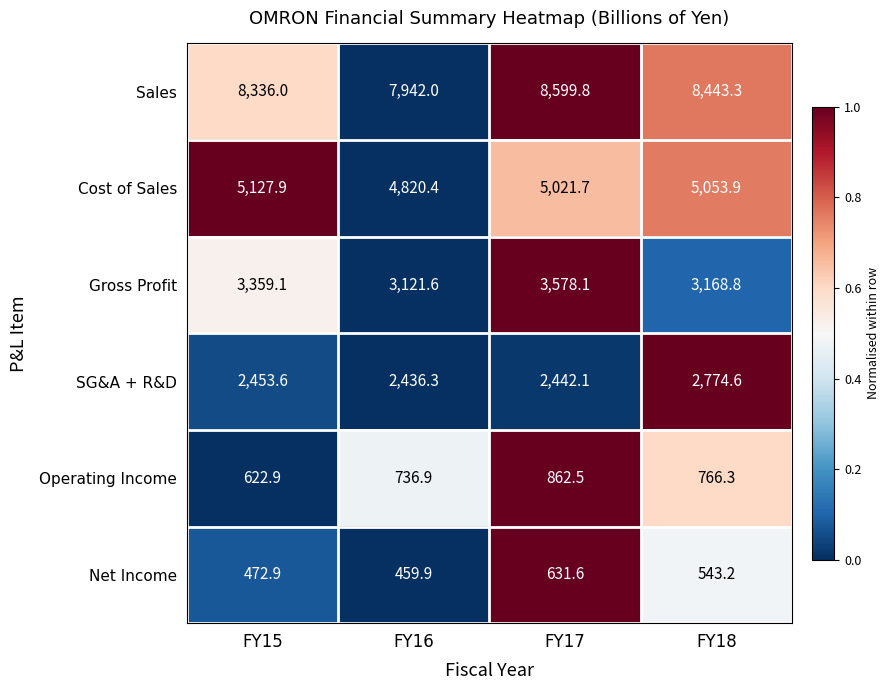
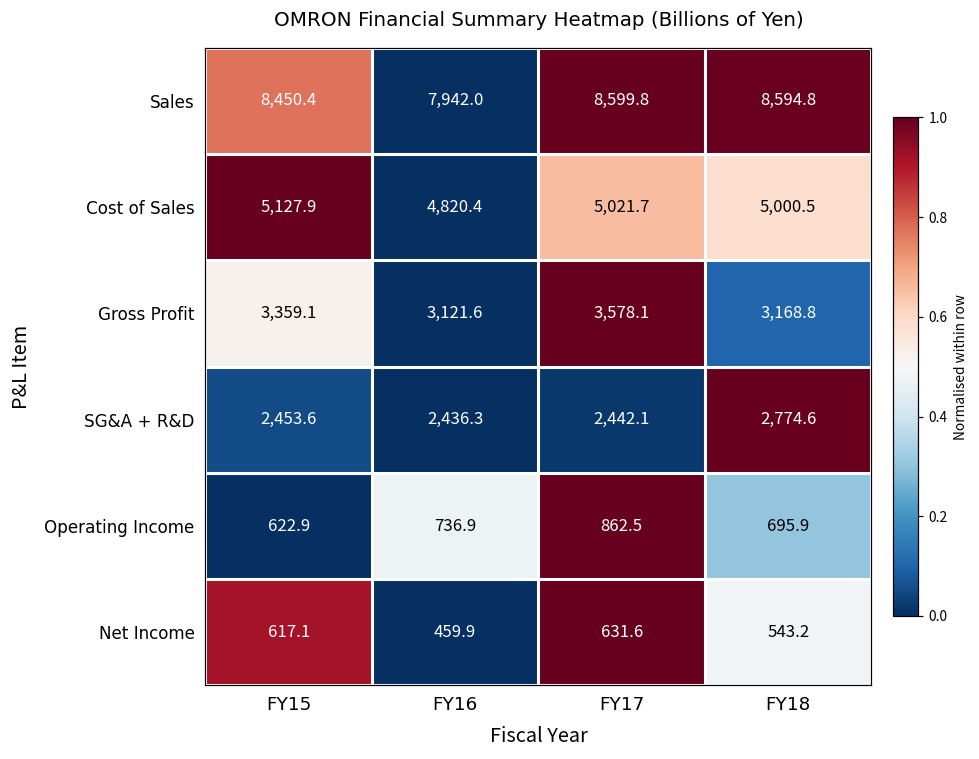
  {
    "Sales": {
-     "FY15": "8,336.0",
+     "FY15": "8,450.4",
      "FY16": "7,942.0",
      "FY17": "8,599.8",
-     "FY18": "8,443.3"
+     "FY18": "8,594.8"
    },
    "Cost of Sales": {
      "FY15": "5,127.9",
      "FY16": "4,820.4",
      "FY17": "5,021.7",
-     "FY18": "5,053.9"
+     "FY18": "5,000.5"
    },
    "Gross Profit": {
      "FY15": "3,359.1",
      "FY16": "3,121.6",
      "FY17": "3,578.1",
      "FY18": "3,168.8"
    },
    "SG&A + R&D": {
      "FY15": "2,453.6",
      "FY16": "2,436.3",
      "FY17": "2,442.1",
      "FY18": "2,774.6"
    },
    "Operating Income": {
      "FY15": "622.9",
      "FY16": "736.9",
      "FY17": "862.5",
-     "FY18": "766.3"
+     "FY18": "695.9"
    },
    "Net Income": {
-     "FY15": "472.9",
+     "FY15": "617.1",
      "FY16": "459.9",
      "FY17": "631.6",
      "FY18": "543.2"
    }
  }
